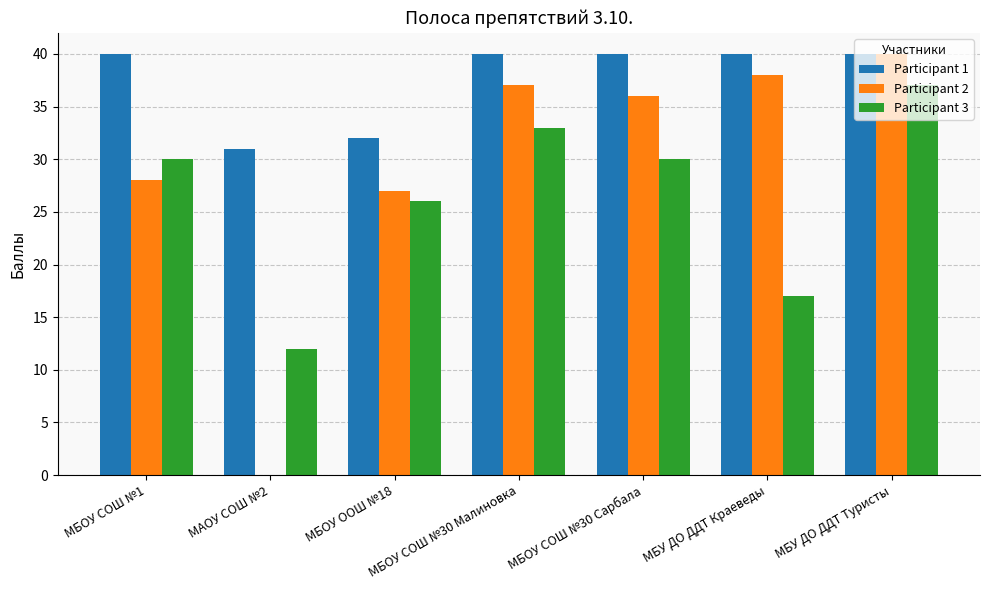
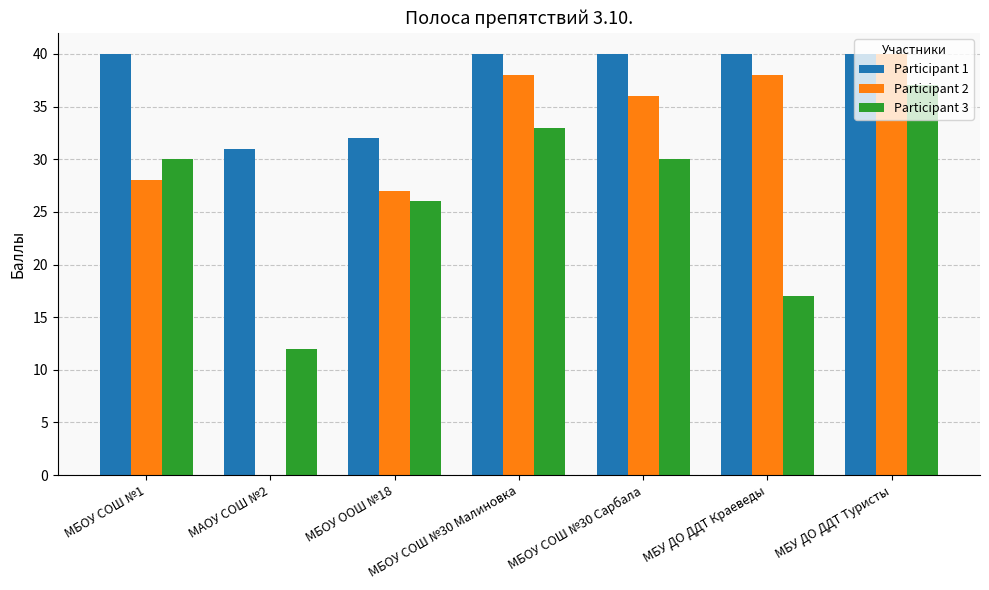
  {
    "Participant 1": {
      "МБОУ СОШ №1": 40,
      "МАОУ СОШ №2": 31,
      "МБОУ ООШ №18": 32,
      "МБОУ СОШ №30 Малиновка": 40,
      "МБОУ СОШ №30 Сарбала": 40,
      "МБУ ДО ДДТ Краеведы": 40
    },
    "Participant 2": {
      "МБОУ СОШ №1": 28,
      "МАОУ СОШ №2": 0,
      "МБОУ ООШ №18": 27,
-     "МБОУ СОШ №30 Малиновка": 37,
+     "МБОУ СОШ №30 Малиновка": 38,
      "МБОУ СОШ №30 Сарбала": 36,
      "МБУ ДО ДДТ Краеведы": 38
    },
    "Participant 3": {
      "МБОУ СОШ №1": 30,
      "МАОУ СОШ №2": 12,
      "МБОУ ООШ №18": 26,
      "МБОУ СОШ №30 Малиновка": 33,
      "МБОУ СОШ №30 Сарбала": 30,
      "МБУ ДО ДДТ Краеведы": 17
    }
  }
